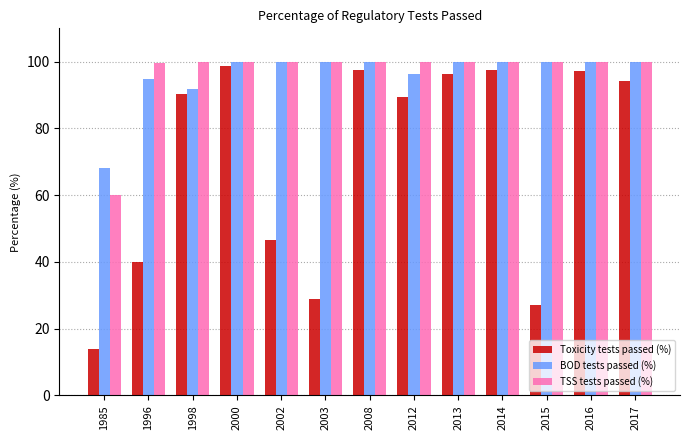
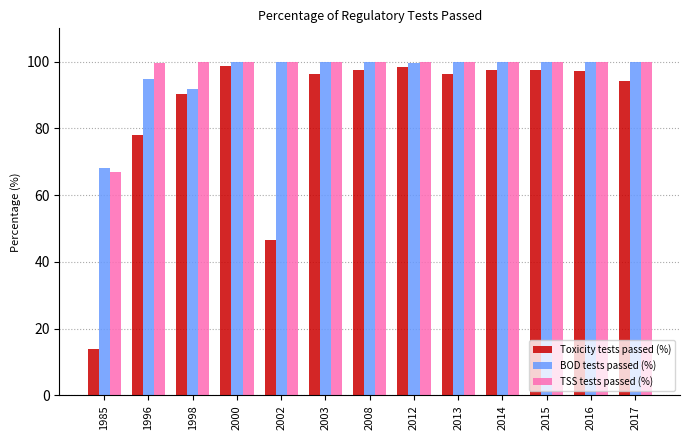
  {
    "Toxicity tests passed (%)": {
      "1985": 14,
-     "1996": 40,
+     "1996": 78,
      "1998": 90,
      "2000": 99,
      "2002": 47,
-     "2003": 29,
+     "2003": 96,
      "2008": 97,
-     "2012": 89,
+     "2012": 98,
      "2013": 96,
      "2014": 98,
-     "2015": 27,
+     "2015": 98,
      "2016": 97,
      "2017": 94
    },
    "BOD tests passed (%)": {
      "1985": 68,
      "1996": 95,
      "1998": 92,
      "2000": 100,
      "2002": 100,
      "2003": 100,
      "2008": 100,
-     "2012": 96,
+     "2012": 100,
      "2013": 100,
      "2014": 100,
      "2015": 100,
      "2016": 100,
      "2017": 100
    },
    "TSS tests passed (%)": {
-     "1985": 60,
+     "1985": 67,
      "1996": 100,
      "1998": 100,
      "2000": 100,
      "2002": 100,
      "2003": 100,
      "2008": 100,
      "2012": 100,
      "2013": 100,
      "2014": 100,
      "2015": 100,
      "2016": 100,
      "2017": 100
    }
  }
